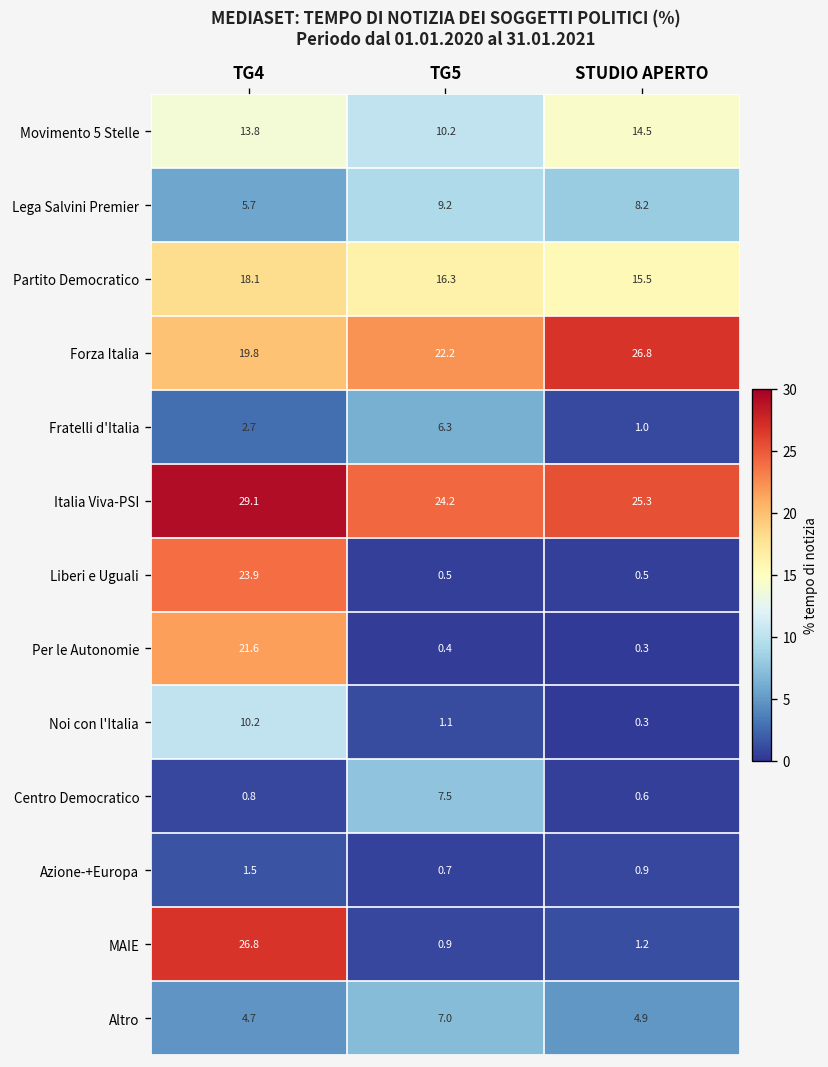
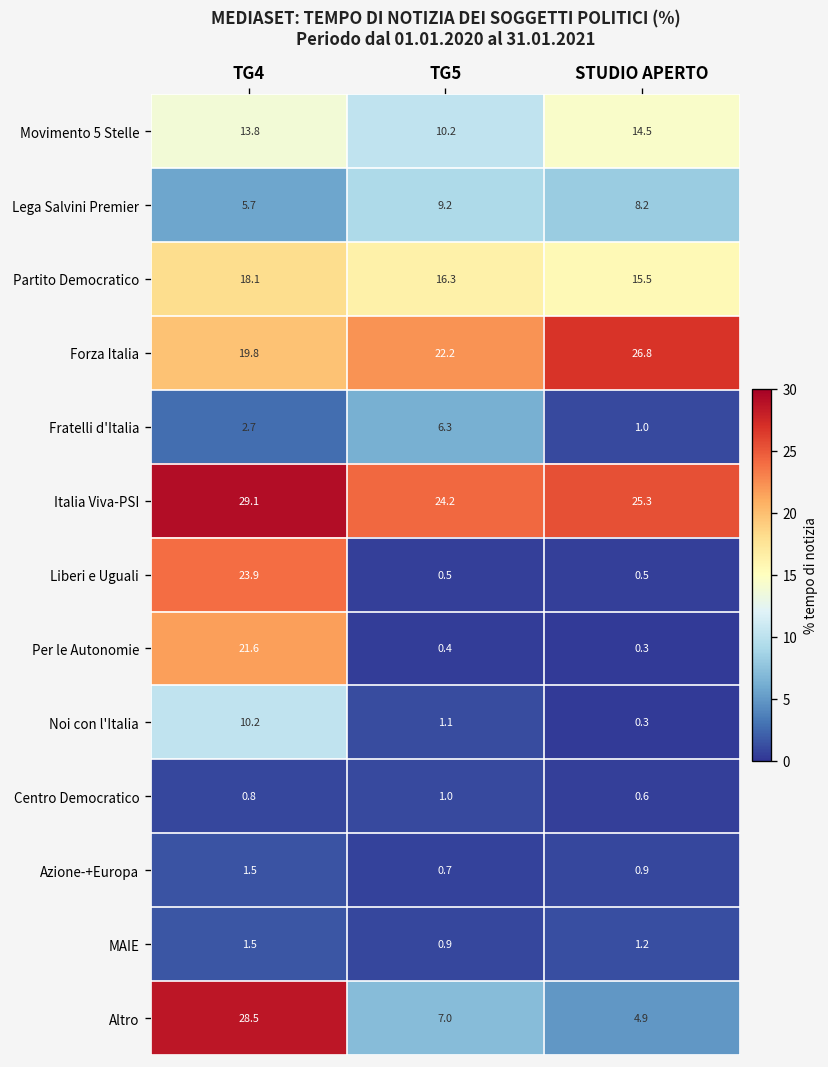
  {
    "Movimento 5 Stelle": {
      "TG4": 13.8,
      "TG5": 10.2,
      "STUDIO APERTO": 14.5
    },
    "Lega Salvini Premier": {
      "TG4": 5.7,
      "TG5": 9.2,
      "STUDIO APERTO": 8.2
    },
    "Partito Democratico": {
      "TG4": 18.1,
      "TG5": 16.3,
      "STUDIO APERTO": 15.5
    },
    "Forza Italia": {
      "TG4": 19.8,
      "TG5": 22.2,
      "STUDIO APERTO": 26.8
    },
    "Fratelli d'Italia": {
      "TG4": 2.7,
      "TG5": 6.3,
      "STUDIO APERTO": 1.0
    },
    "Italia Viva-PSI": {
      "TG4": 29.1,
      "TG5": 24.2,
      "STUDIO APERTO": 25.3
    },
    "Liberi e Uguali": {
      "TG4": 23.9,
      "TG5": 0.5,
      "STUDIO APERTO": 0.5
    },
    "Per le Autonomie": {
      "TG4": 21.6,
      "TG5": 0.4,
      "STUDIO APERTO": 0.3
    },
    "Noi con l'Italia": {
      "TG4": 10.2,
      "TG5": 1.1,
      "STUDIO APERTO": 0.3
    },
    "Centro Democratico": {
      "TG4": 0.8,
-     "TG5": 7.5,
+     "TG5": 1.0,
      "STUDIO APERTO": 0.6
    },
    "Azione-+Europa": {
      "TG4": 1.5,
      "TG5": 0.7,
      "STUDIO APERTO": 0.9
    },
    "MAIE": {
-     "TG4": 26.8,
+     "TG4": 1.5,
      "TG5": 0.9,
      "STUDIO APERTO": 1.2
    },
    "Altro": {
-     "TG4": 4.7,
+     "TG4": 28.5,
      "TG5": 7.0,
      "STUDIO APERTO": 4.9
    }
  }
